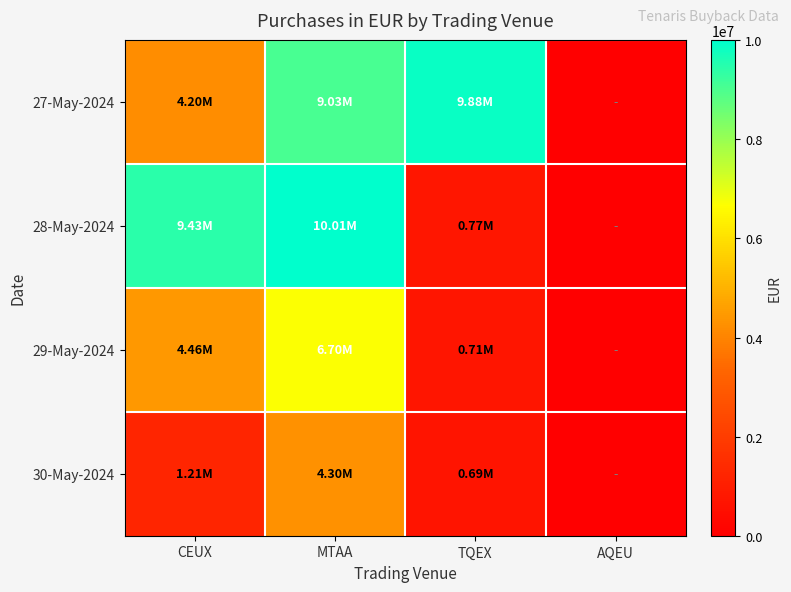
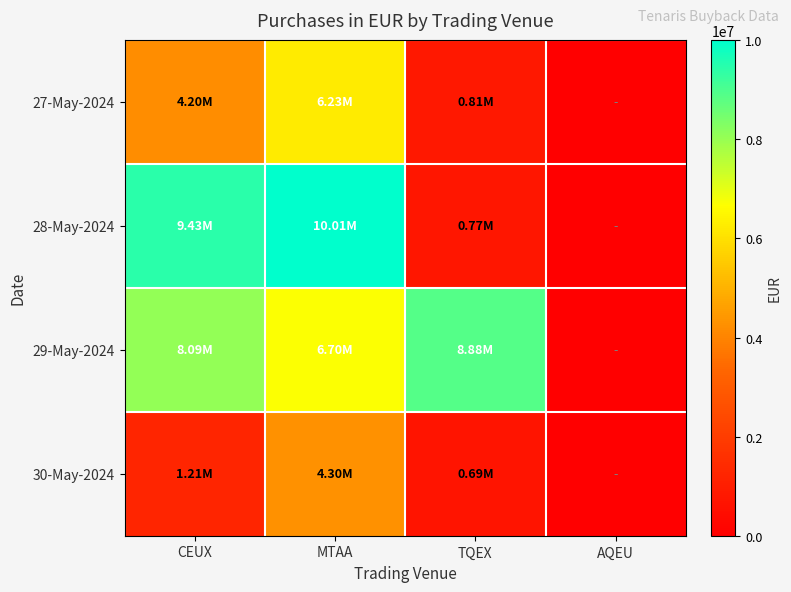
  {
    "27-May-2024": {
      "CEUX": "4.20M",
-     "MTAA": "9.03M",
-     "TQEX": "9.88M"
+     "MTAA": "6.23M",
+     "TQEX": "0.81M"
    },
    "28-May-2024": {
      "CEUX": "9.43M",
      "MTAA": "10.01M",
      "TQEX": "0.77M"
    },
    "29-May-2024": {
-     "CEUX": "4.46M",
+     "CEUX": "8.09M",
      "MTAA": "6.70M",
-     "TQEX": "0.71M"
+     "TQEX": "8.88M"
    },
    "30-May-2024": {
      "CEUX": "1.21M",
      "MTAA": "4.30M",
      "TQEX": "0.69M"
    }
  }
